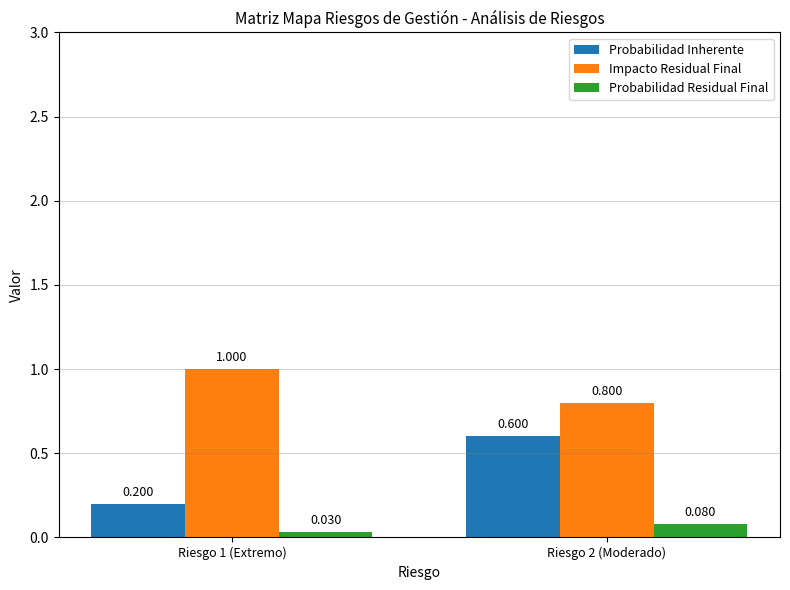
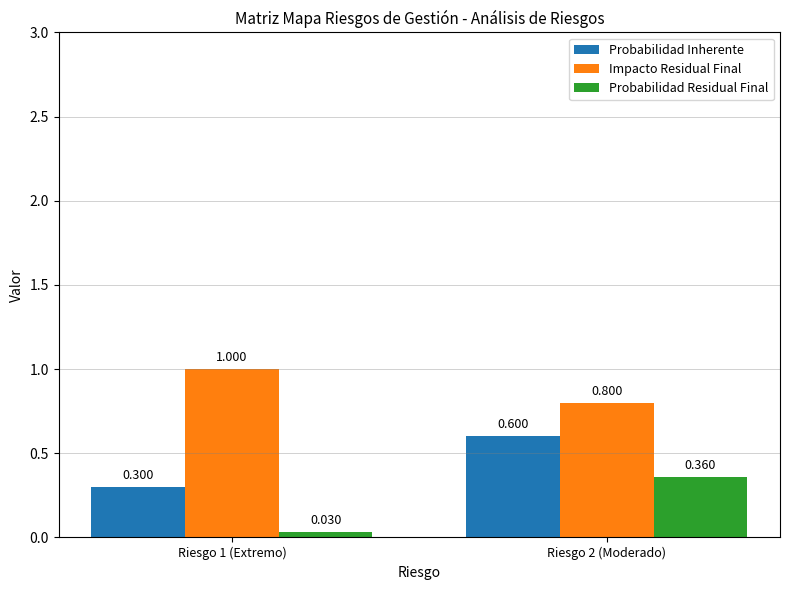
  {
    "Probabilidad Inherente": {
-     "Riesgo 1 (Extremo)": 0.200,
+     "Riesgo 1 (Extremo)": 0.300,
      "Riesgo 2 (Moderado)": 0.600
    },
    "Impacto Residual Final": {
      "Riesgo 1 (Extremo)": 1.000,
      "Riesgo 2 (Moderado)": 0.800
    },
    "Probabilidad Residual Final": {
      "Riesgo 1 (Extremo)": 0.030,
-     "Riesgo 2 (Moderado)": 0.080
+     "Riesgo 2 (Moderado)": 0.360
    }
  }
